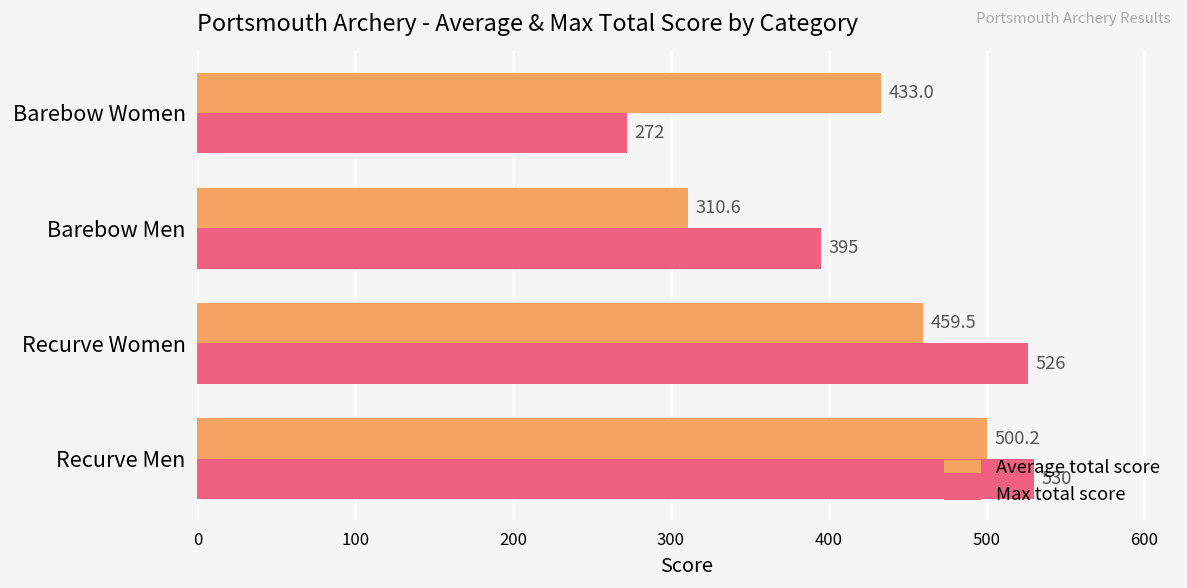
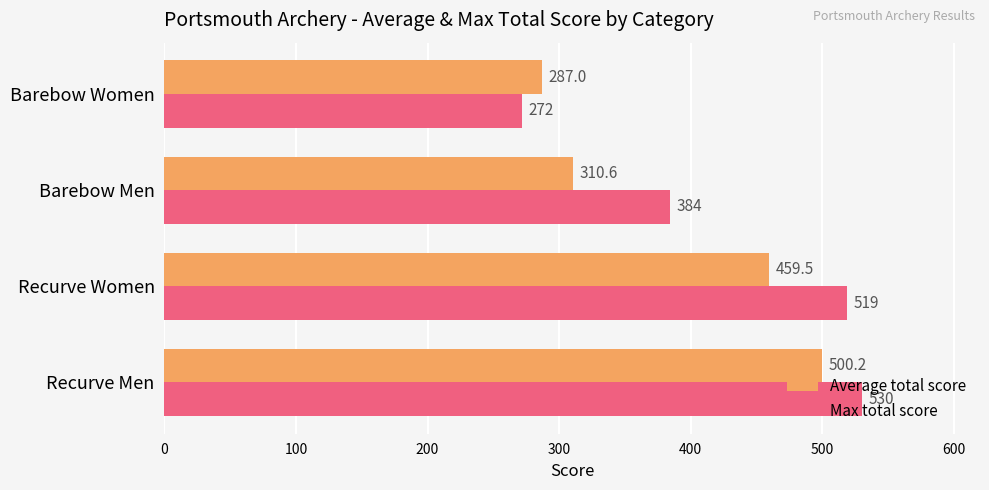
  {
    "Average total score": {
-     "Barebow Women": 433.0,
+     "Barebow Women": 287.0,
      "Barebow Men": 310.6,
      "Recurve Women": 459.5,
      "Recurve Men": 500.2
    },
    "Max total score": {
      "Barebow Women": 272,
-     "Barebow Men": 395,
-     "Recurve Women": 526,
+     "Barebow Men": 384,
+     "Recurve Women": 519,
      "Recurve Men": 530
    }
  }
